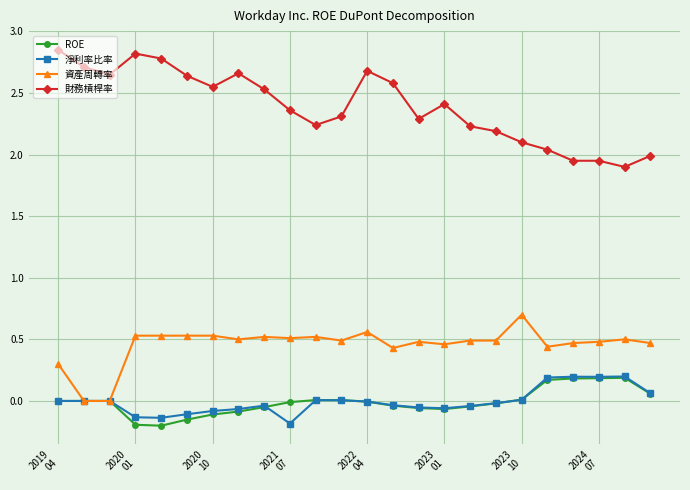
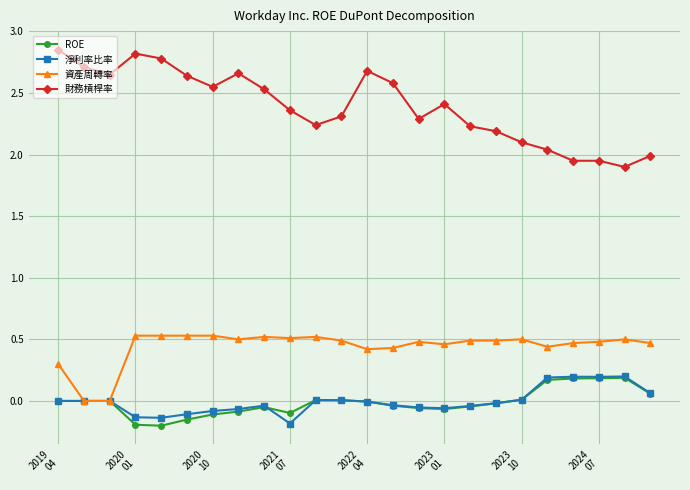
  {
    "ROE": {
      "2020 01": -0.19,
      "2020 10": -0.11,
-     "2021 07": -0.01
+     "2021 07": -0.10
    },
    "淨利率比率": {
      "2020 01": -0.13,
      "2020 10": -0.08,
      "2021 07": -0.18
    },
    "資產周轉率": {
      "2019 04": 0.30,
      "2020 01": 0.53,
      "2020 10": 0.53,
      "2021 07": 0.51,
-     "2022 04": 0.56,
+     "2022 04": 0.42,
      "2023 01": 0.46,
-     "2023 10": 0.7,
+     "2023 10": 0.5,
      "2024 07": 0.48
    },
    "財務槓桿率": {
      "2020 01": 2.82,
      "2020 10": 2.55,
      "2021 07": 2.36,
      "2022 04": 2.68,
      "2023 01": 2.41,
      "2023 10": 2.10,
      "2024 07": 1.95
    }
  }
